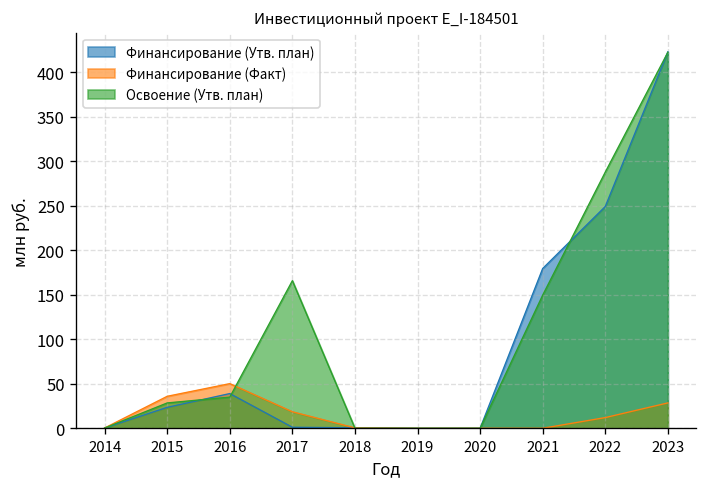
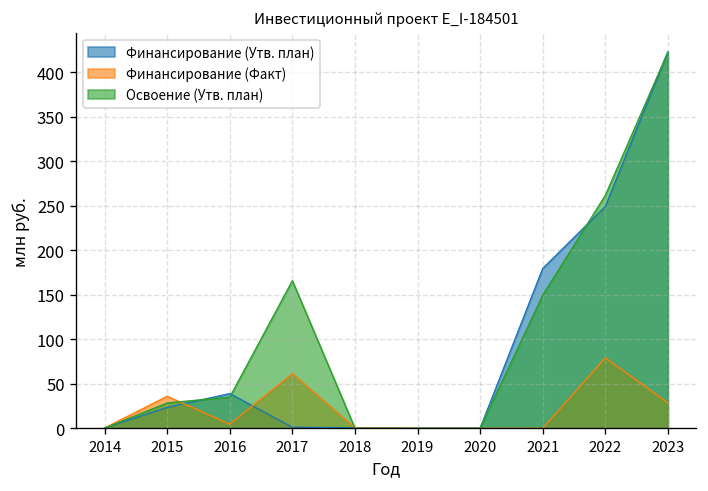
  {
    "Финансирование (Утв. план)": {
      "2015": 20,
      "2016": 40,
      "2017": 0,
      "2021": 180,
      "2022": 250
    },
    "Финансирование (Факт)": {
      "2015": 40,
-     "2016": 50,
-     "2017": 20,
+     "2016": 0,
+     "2017": 60,
      "2021": 0,
-     "2022": 10,
+     "2022": 80,
      "2023": 30
    },
    "Освоение (Утв. план)": {
      "2015": 30,
      "2016": 40,
      "2017": 170,
      "2021": 150,
-     "2022": 290
+     "2022": 260
    }
  }
